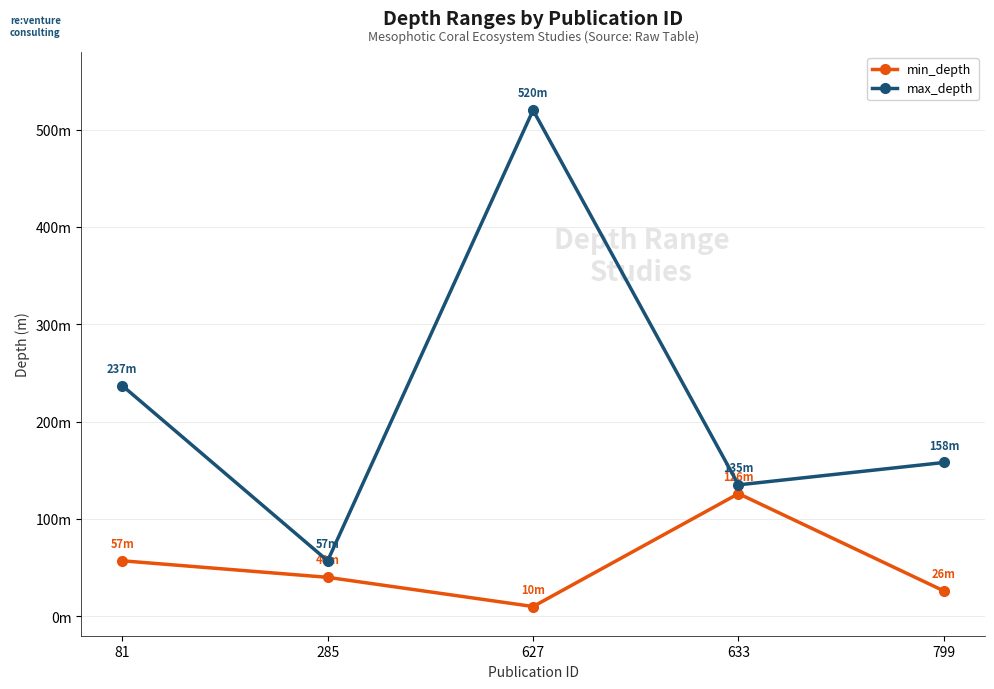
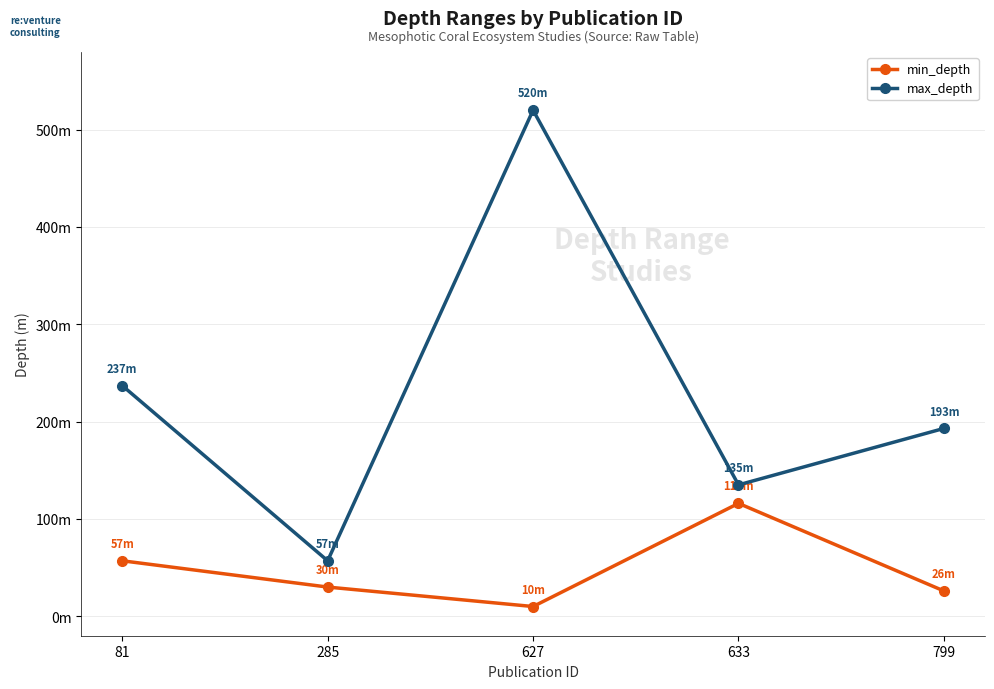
  {
    "min_depth": {
      "81": "57m",
-     "285": "40m",
+     "285": "30m",
      "627": "10m",
-     "633": "126m",
+     "633": "116m",
      "799": "26m"
    },
    "max_depth": {
      "81": "237m",
      "285": "57m",
      "627": "520m",
-     "799": "158m"
+     "799": "193m"
    }
  }
